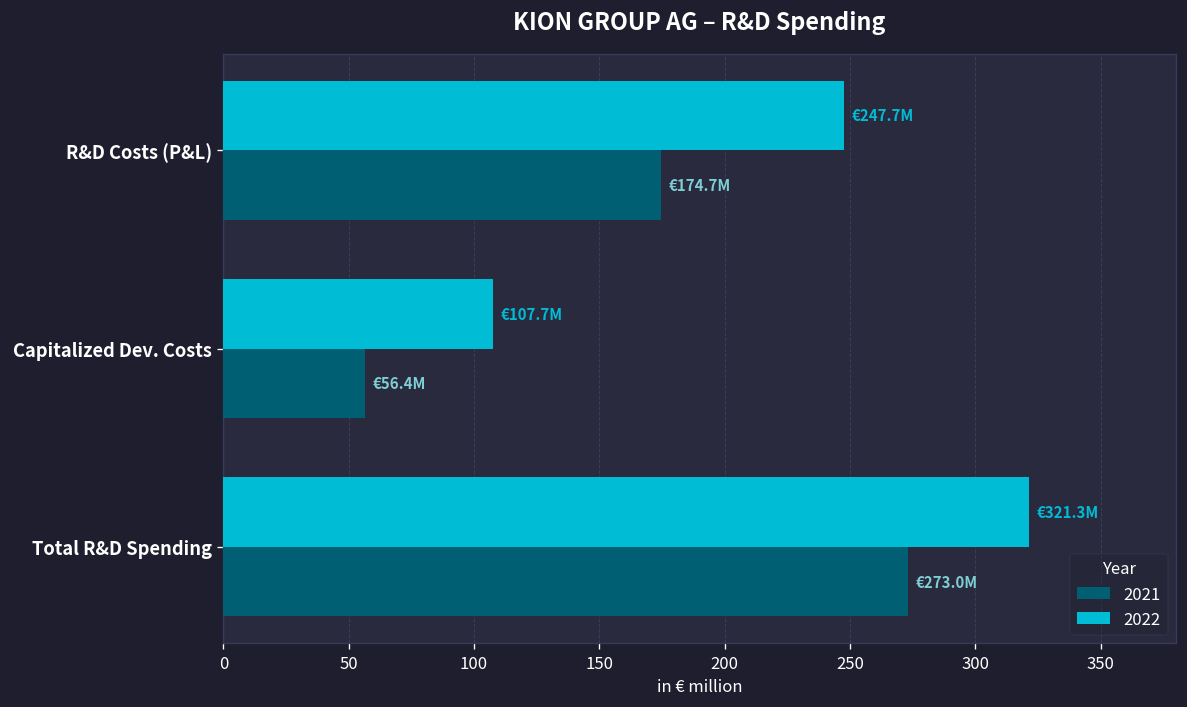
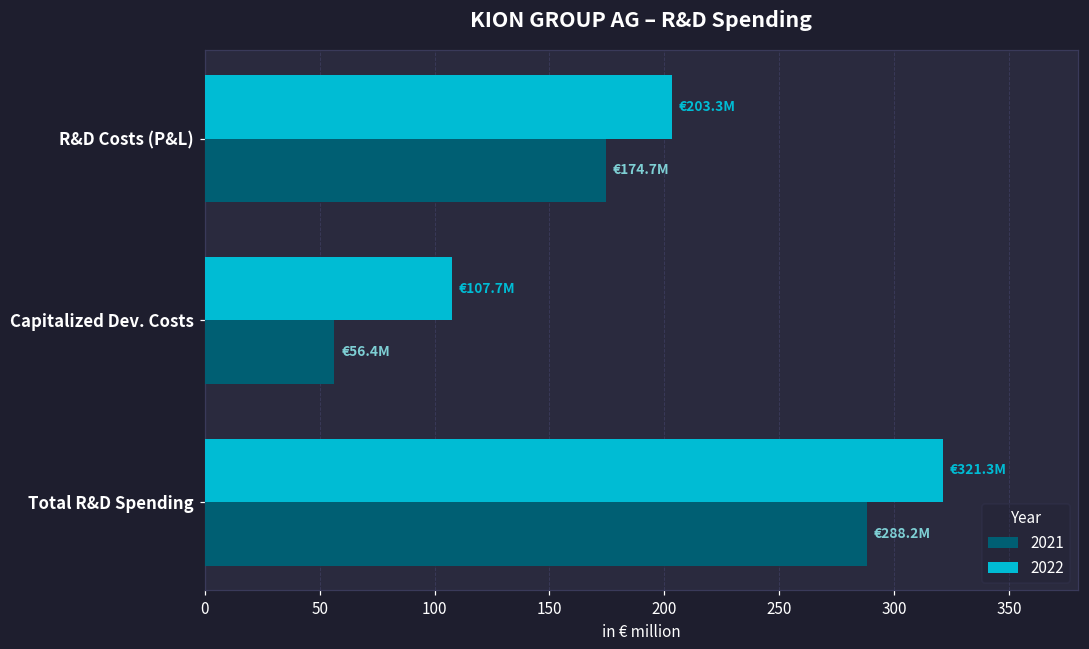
  {
    "2021": {
      "R&D Costs (P&L)": "€174.7M",
      "Capitalized Dev. Costs": "€56.4M",
-     "Total R&D Spending": "€273.0M"
+     "Total R&D Spending": "€288.2M"
    },
    "2022": {
-     "R&D Costs (P&L)": "€247.7M",
+     "R&D Costs (P&L)": "€203.3M",
      "Capitalized Dev. Costs": "€107.7M",
      "Total R&D Spending": "€321.3M"
    }
  }
